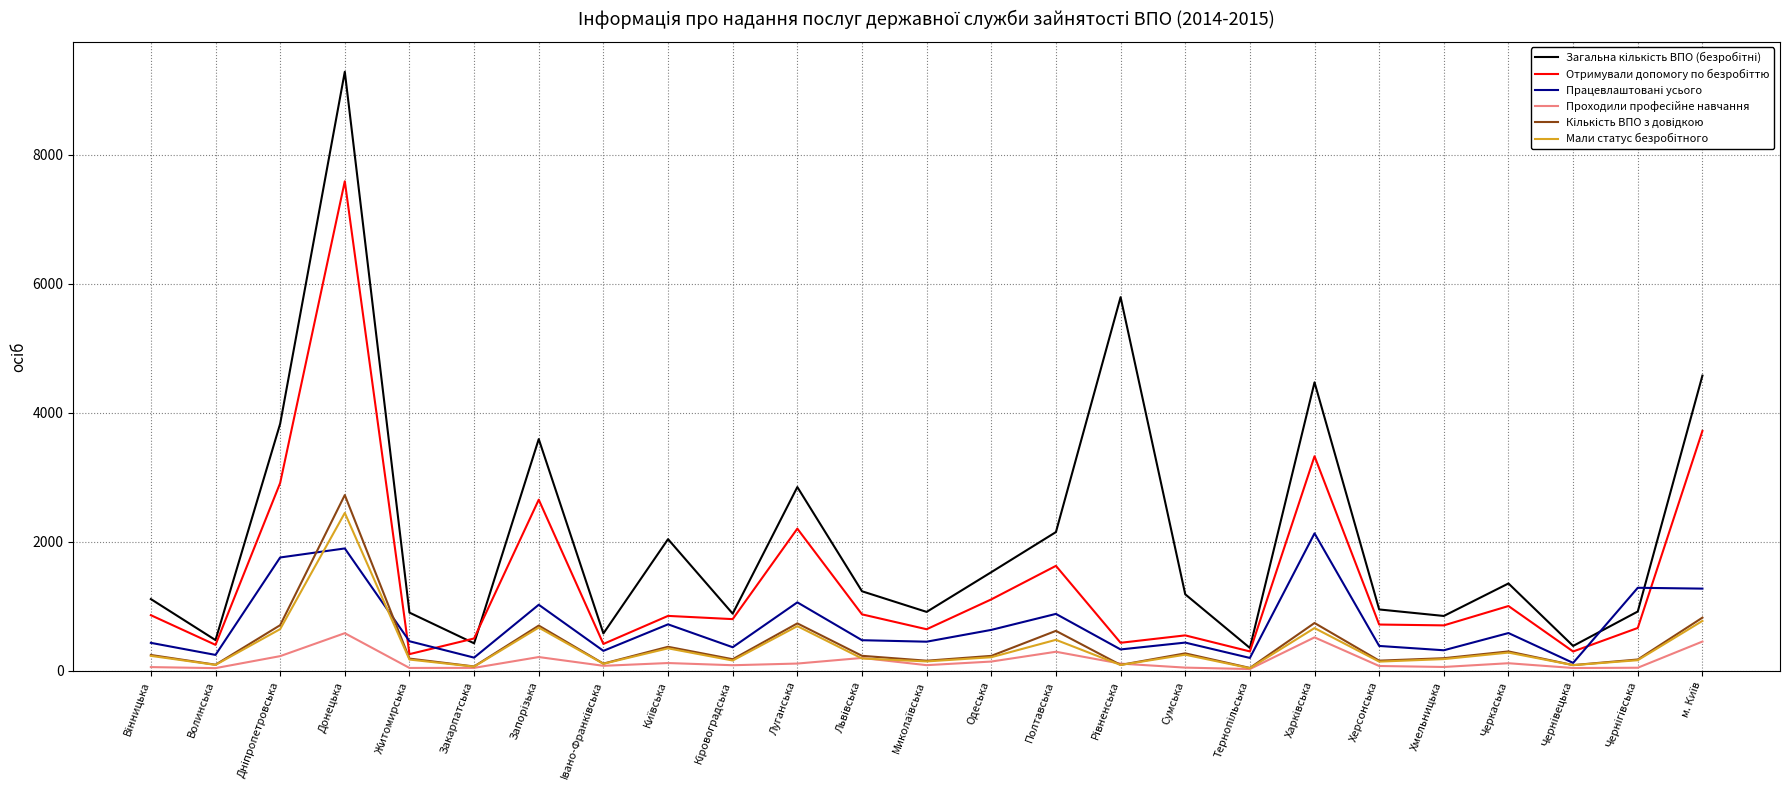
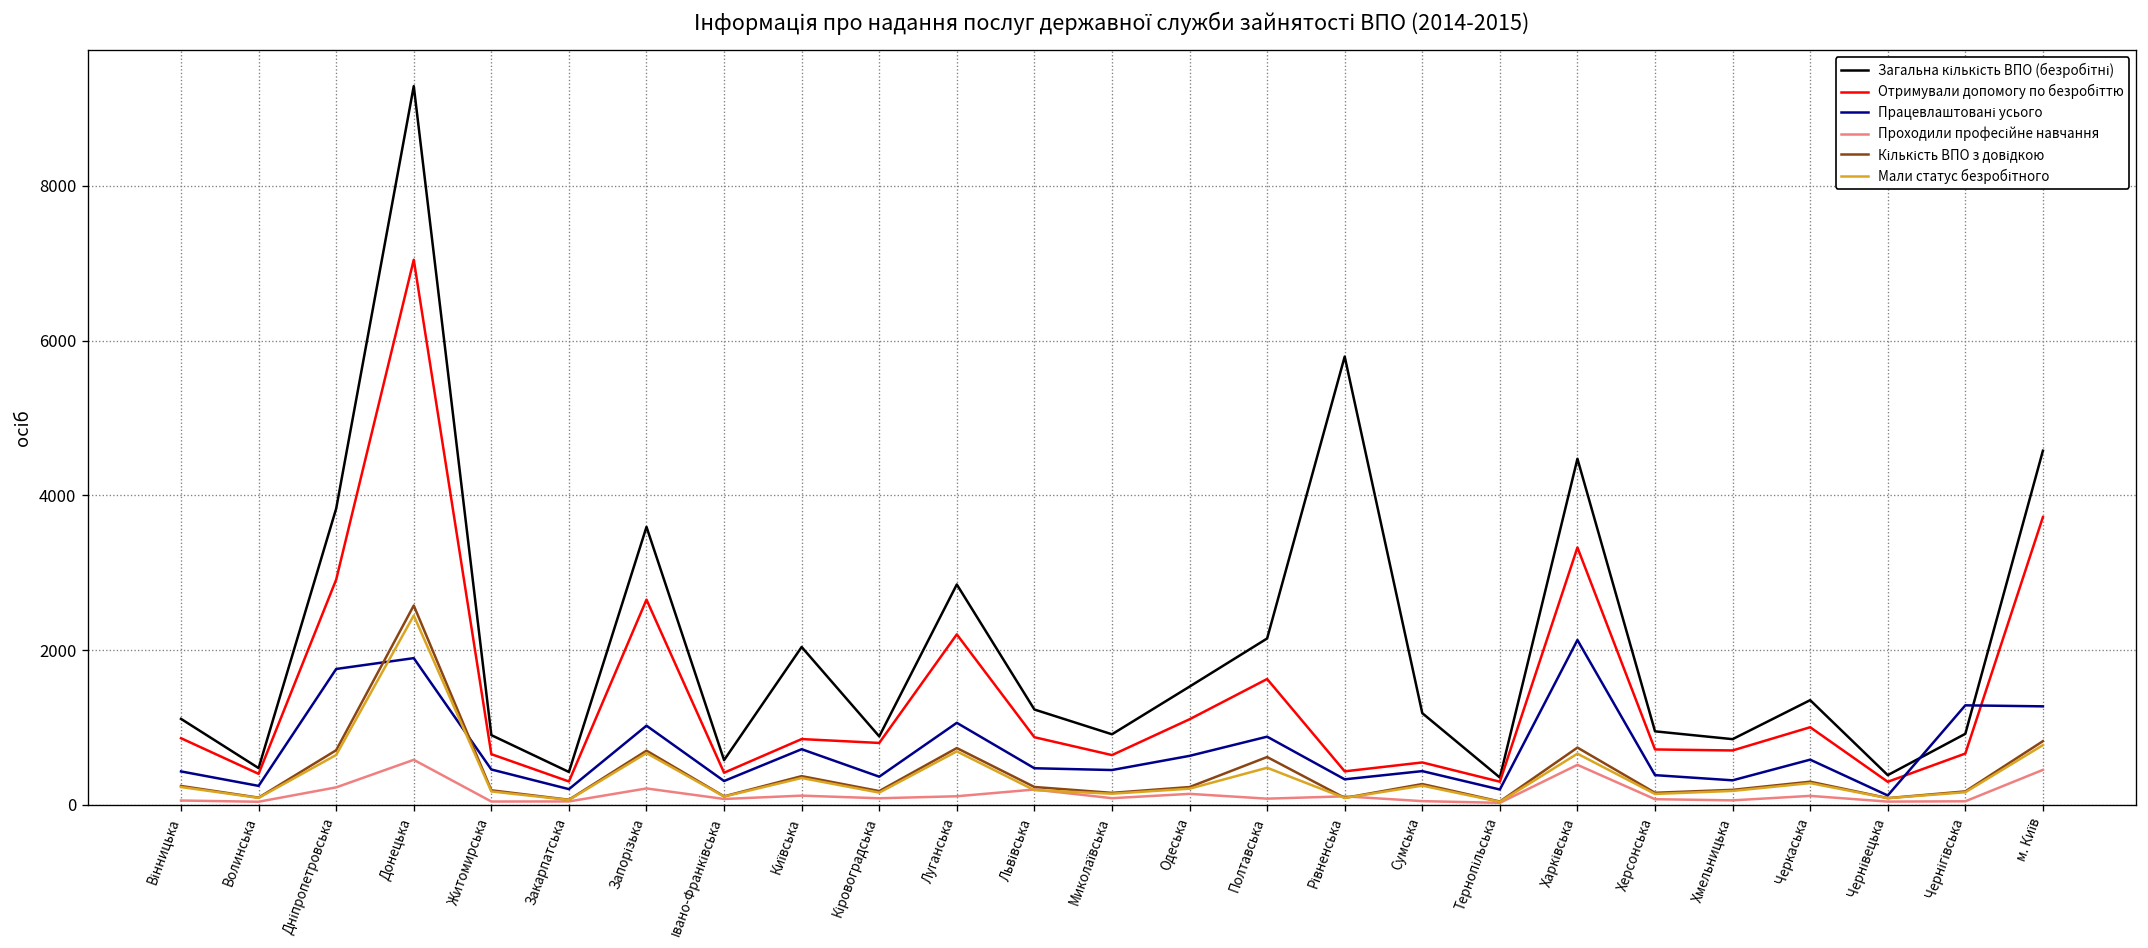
  {
    "Загальна кількість ВПО (безробітні)": {
      "Вінницька": 1100,
      "Волинська": 500,
      "Дніпропетровська": 3800,
      "Донецька": 9300,
      "Житомирська": 900,
      "Закарпатська": 400,
      "Запорізька": 3600,
      "Івано-Франківська": 600,
      "Київська": 2000,
      "Кіровоградська": 900,
      "Луганська": 2800,
      "Львівська": 1200,
      "Миколаївська": 900,
      "Одеська": 1500,
      "Полтавська": 2200,
      "Рівненська": 5800,
      "Сумська": 1200,
      "Тернопільська": 400,
      "Харківська": 4500,
      "Херсонська": 1000,
      "Хмельницька": 900,
      "Черкаська": 1400,
      "Чернівецька": 400,
      "Чернігівська": 900,
      "м. Київ": 4600
    },
    "Отримували допомогу по безробіттю": {
      "Вінницька": 900,
      "Волинська": 400,
      "Дніпропетровська": 2900,
-     "Донецька": 7600,
-     "Житомирська": 300,
-     "Закарпатська": 500,
+     "Донецька": 7000,
+     "Житомирська": 700,
+     "Закарпатська": 300,
      "Запорізька": 2700,
      "Івано-Франківська": 400,
      "Київська": 900,
      "Кіровоградська": 800,
      "Луганська": 2200,
      "Львівська": 900,
      "Миколаївська": 600,
      "Одеська": 1100,
      "Полтавська": 1600,
      "Рівненська": 400,
      "Сумська": 500,
      "Тернопільська": 300,
      "Харківська": 3300,
      "Херсонська": 700,
      "Хмельницька": 700,
      "Черкаська": 1000,
      "Чернівецька": 300,
      "Чернігівська": 700,
      "м. Київ": 3700
    },
    "Працевлаштовані усього": {
      "Вінницька": 400,
      "Волинська": 200,
      "Дніпропетровська": 1800,
      "Донецька": 1900,
      "Житомирська": 500,
      "Закарпатська": 200,
      "Запорізька": 1000,
      "Івано-Франківська": 300,
      "Київська": 700,
      "Кіровоградська": 400,
      "Луганська": 1100,
      "Львівська": 500,
      "Миколаївська": 500,
      "Одеська": 600,
      "Полтавська": 900,
      "Рівненська": 300,
      "Сумська": 400,
      "Тернопільська": 200,
      "Харківська": 2100,
      "Херсонська": 400,
      "Хмельницька": 300,
      "Черкаська": 600,
      "Чернігівська": 1300,
      "м. Київ": 1300
    },
    "Проходили професійне навчання": {
      "Вінницька": 100,
      "Волинська": 0,
      "Дніпропетровська": 200,
      "Донецька": 600,
      "Житомирська": 0,
      "Запорізька": 200,
      "Київська": 100,
      "Кіровоградська": 100,
      "Луганська": 100,
      "Миколаївська": 100,
      "Одеська": 100,
-     "Полтавська": 300,
+     "Полтавська": 100,
      "Сумська": 0,
      "Харківська": 500,
      "Херсонська": 100,
      "Хмельницька": 100,
      "Черкаська": 100,
      "Чернівецька": 0,
      "Чернігівська": 0,
      "м. Київ": 500
    },
    "Кількість ВПО з довідкою": {
      "Дніпропетровська": 700,
-     "Донецька": 2700,
+     "Донецька": 2600,
      "Луганська": 700,
      "Полтавська": 600,
      "Харківська": 700,
      "м. Київ": 800
    },
    "Мали статус безробітного": {
      "Дніпропетровська": 600,
      "Донецька": 2400,
      "Луганська": 700,
      "Полтавська": 500,
      "Харківська": 700,
      "м. Київ": 800
    }
  }
